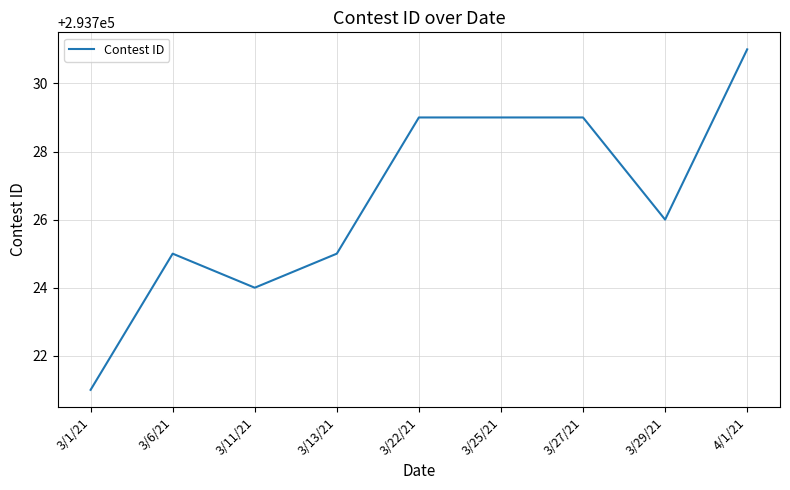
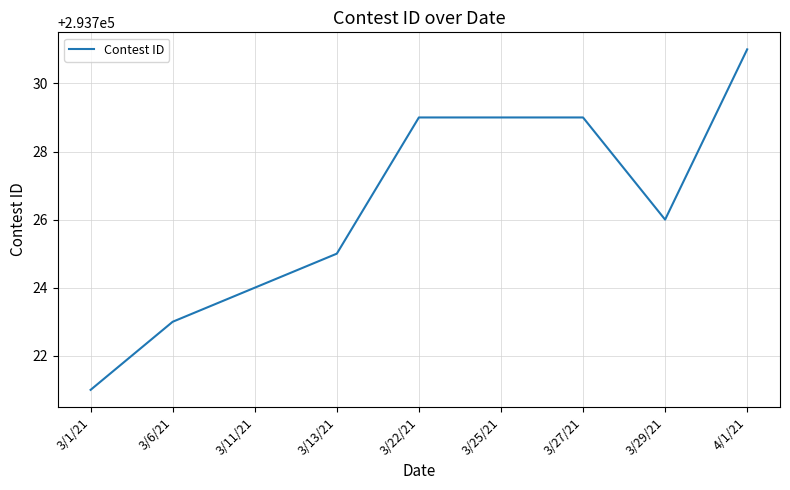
  {
    "3/1/21": 293721,
-   "3/6/21": 293725,
+   "3/6/21": 293723,
    "3/11/21": 293724,
    "3/13/21": 293725,
    "3/22/21": 293729,
    "3/25/21": 293729,
    "3/27/21": 293729,
    "3/29/21": 293726,
    "4/1/21": 293731
  }
